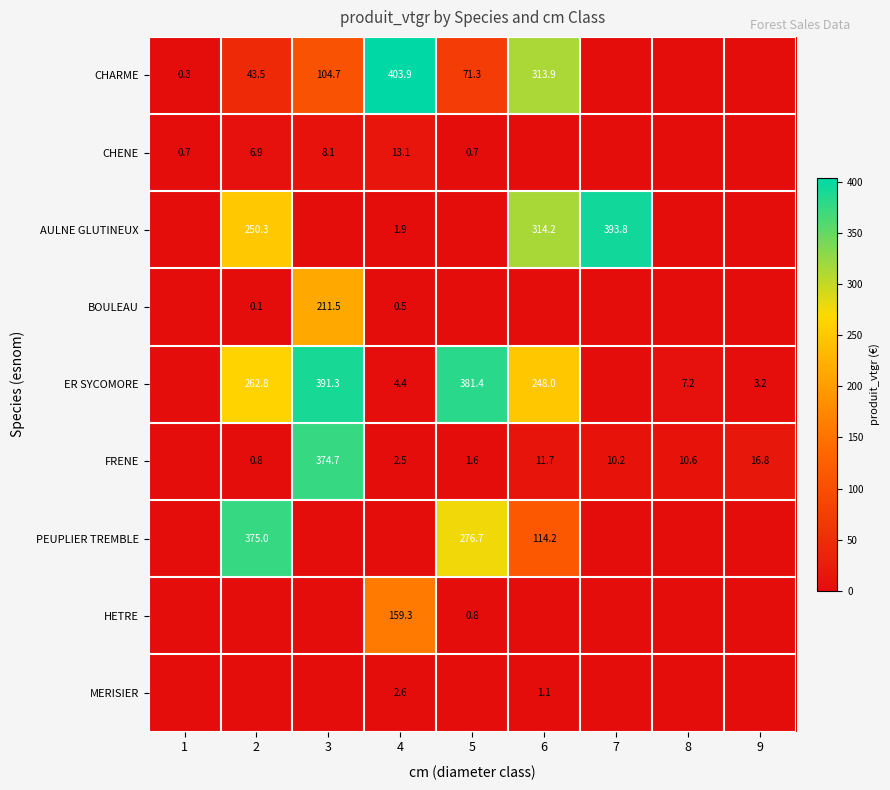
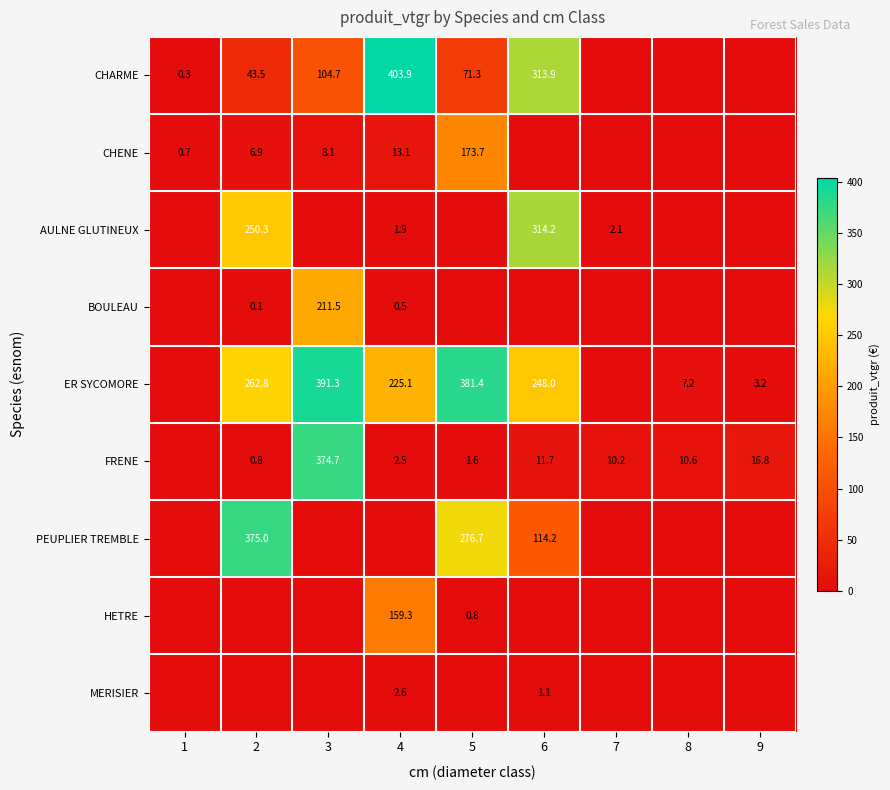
  {
    "CHARME": {
      "1": 0.3,
      "2": 43.5,
      "3": 104.7,
      "4": 403.9,
      "5": 71.3,
      "6": 313.9
    },
    "CHENE": {
      "1": 0.7,
      "2": 6.9,
      "3": 8.1,
      "4": 13.1,
-     "5": 0.7
+     "5": 173.7
    },
    "AULNE GLUTINEUX": {
      "2": 250.3,
      "4": 1.9,
      "6": 314.2,
-     "7": 393.8
+     "7": 2.1
    },
    "BOULEAU": {
      "2": 0.1,
      "3": 211.5,
      "4": 0.5
    },
    "ER SYCOMORE": {
      "2": 262.8,
      "3": 391.3,
-     "4": 4.4,
+     "4": 225.1,
      "5": 381.4,
      "6": 248.0,
      "8": 7.2,
      "9": 3.2
    },
    "FRENE": {
      "2": 0.8,
      "3": 374.7,
      "4": 2.5,
      "5": 1.6,
      "6": 11.7,
      "7": 10.2,
      "8": 10.6,
      "9": 16.8
    },
    "PEUPLIER TREMBLE": {
      "2": 375.0,
      "5": 276.7,
      "6": 114.2
    },
    "HETRE": {
      "4": 159.3,
      "5": 0.8
    },
    "MERISIER": {
      "4": 2.6,
      "6": 1.1
    }
  }
